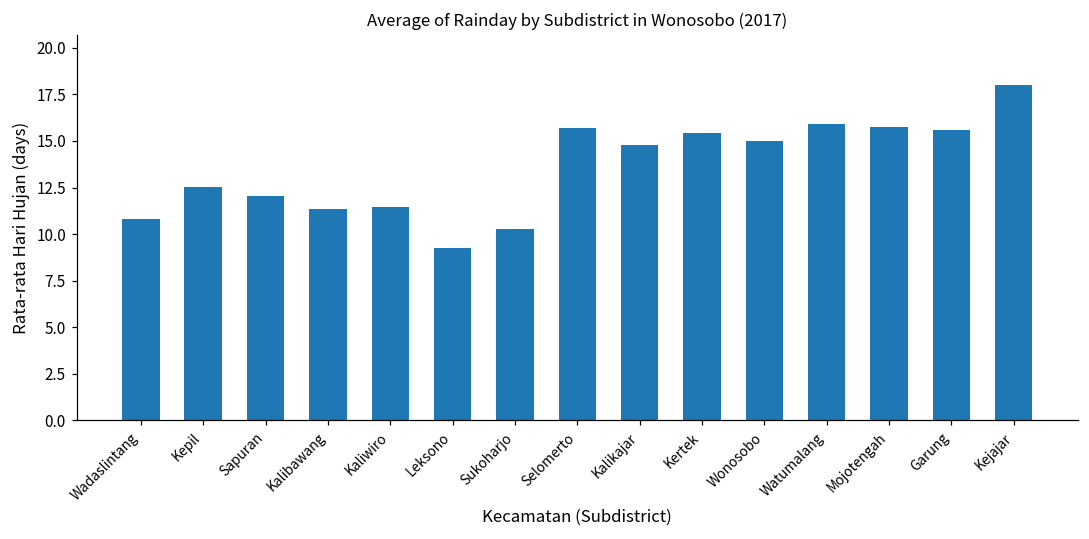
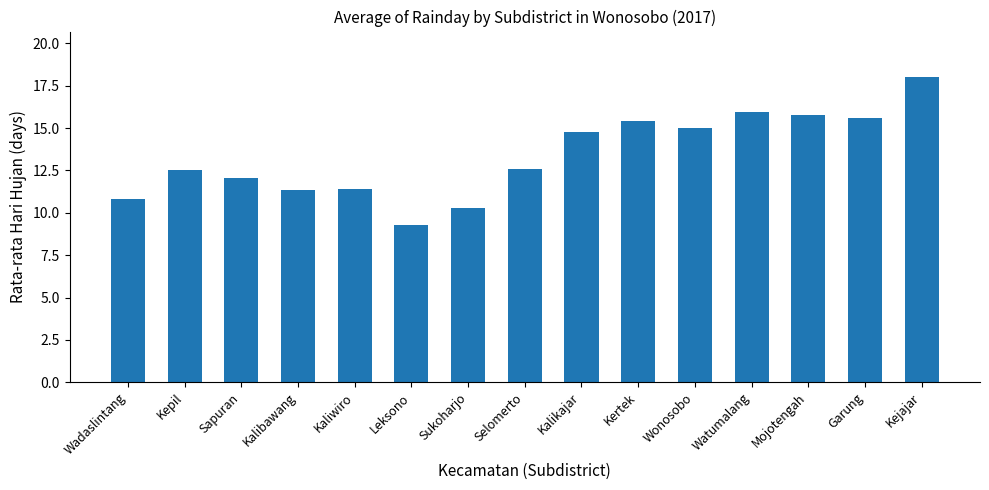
  {
    "Wadaslintang": 10.8,
    "Kepil": 12.5,
    "Sapuran": 12.1,
    "Kalibawang": 11.3,
    "Kaliwiro": 11.4,
    "Leksono": 9.3,
    "Sukoharjo": 10.3,
-   "Selomerto": 15.7,
+   "Selomerto": 12.6,
    "Kalikajar": 14.8,
    "Kertek": 15.4,
    "Wonosobo": 15.0,
    "Watumalang": 15.9,
    "Mojotengah": 15.8,
    "Garung": 15.6,
    "Kejajar": 18.0
  }
